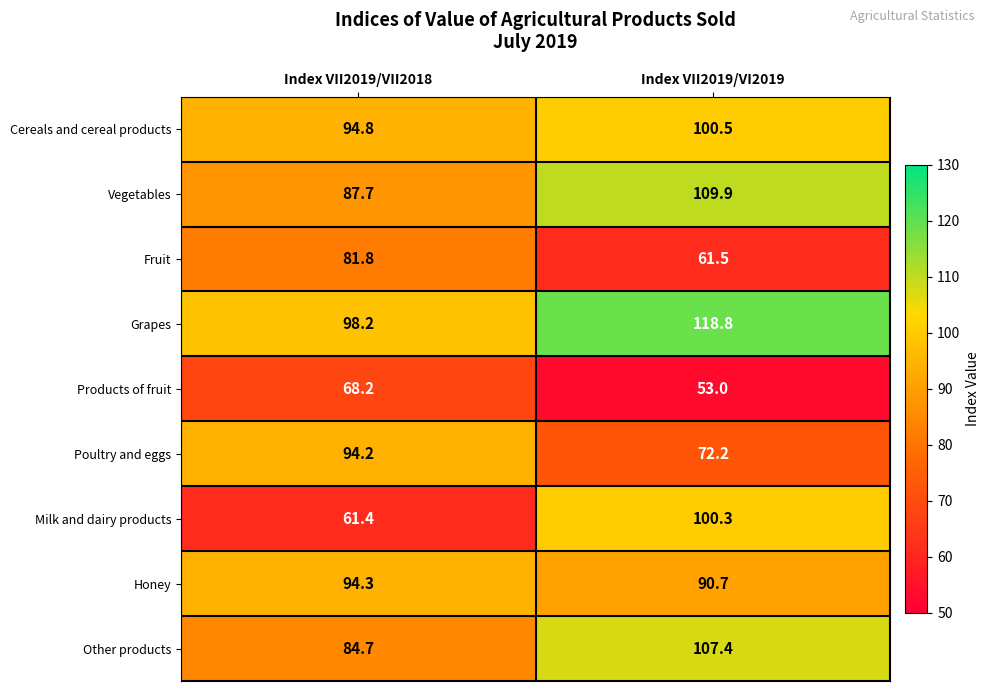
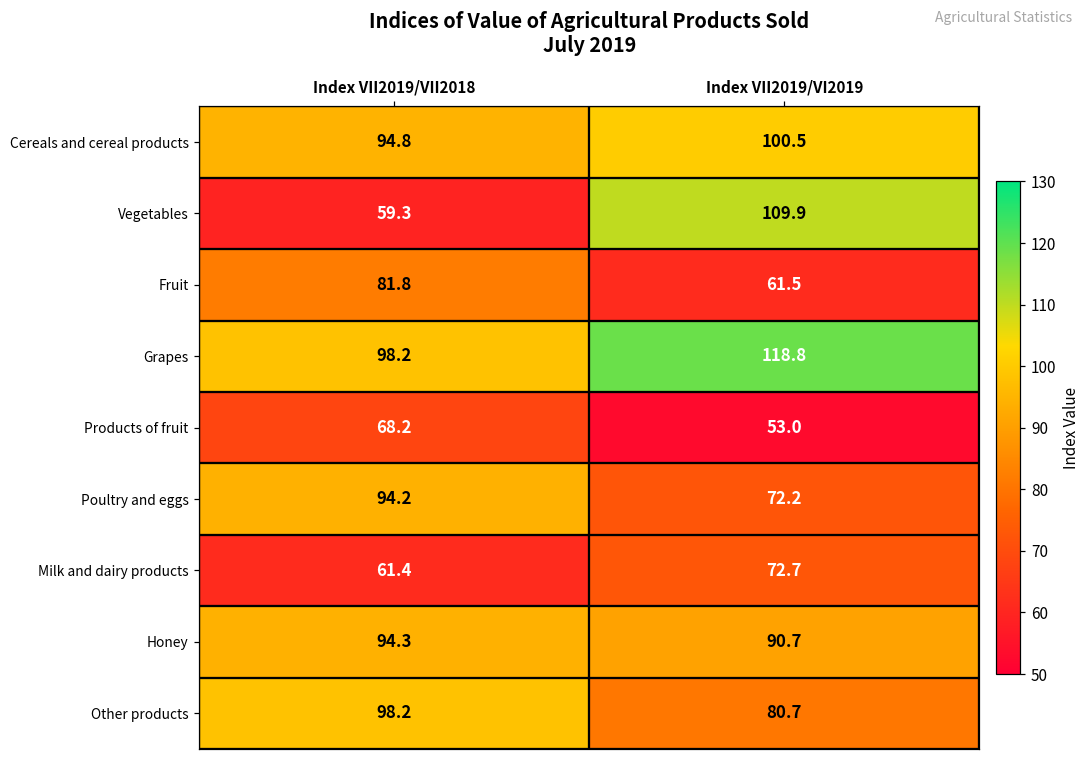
  {
    "Cereals and cereal products": {
      "Index VII2019/VII2018": 94.8,
      "Index VII2019/VI2019": 100.5
    },
    "Vegetables": {
-     "Index VII2019/VII2018": 87.7,
+     "Index VII2019/VII2018": 59.3,
      "Index VII2019/VI2019": 109.9
    },
    "Fruit": {
      "Index VII2019/VII2018": 81.8,
      "Index VII2019/VI2019": 61.5
    },
    "Grapes": {
      "Index VII2019/VII2018": 98.2,
      "Index VII2019/VI2019": 118.8
    },
    "Products of fruit": {
      "Index VII2019/VII2018": 68.2,
      "Index VII2019/VI2019": 53.0
    },
    "Poultry and eggs": {
      "Index VII2019/VII2018": 94.2,
      "Index VII2019/VI2019": 72.2
    },
    "Milk and dairy products": {
      "Index VII2019/VII2018": 61.4,
-     "Index VII2019/VI2019": 100.3
+     "Index VII2019/VI2019": 72.7
    },
    "Honey": {
      "Index VII2019/VII2018": 94.3,
      "Index VII2019/VI2019": 90.7
    },
    "Other products": {
-     "Index VII2019/VII2018": 84.7,
-     "Index VII2019/VI2019": 107.4
+     "Index VII2019/VII2018": 98.2,
+     "Index VII2019/VI2019": 80.7
    }
  }
